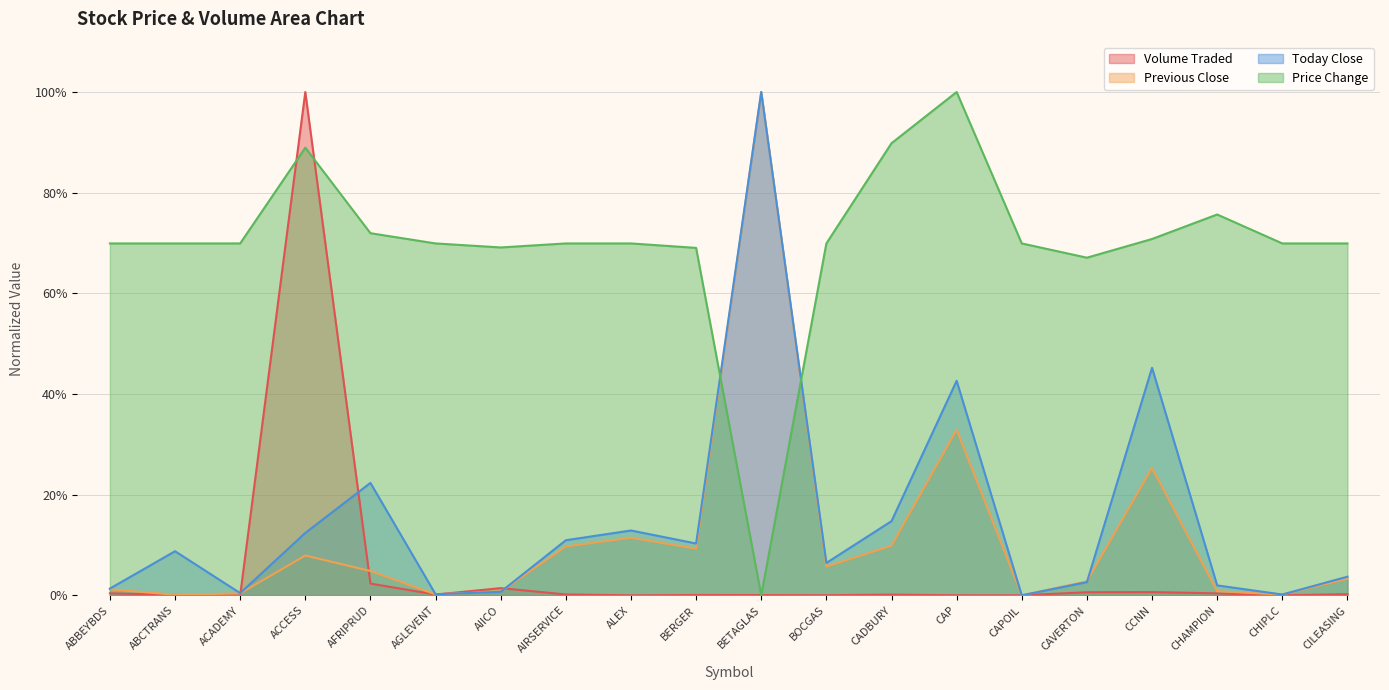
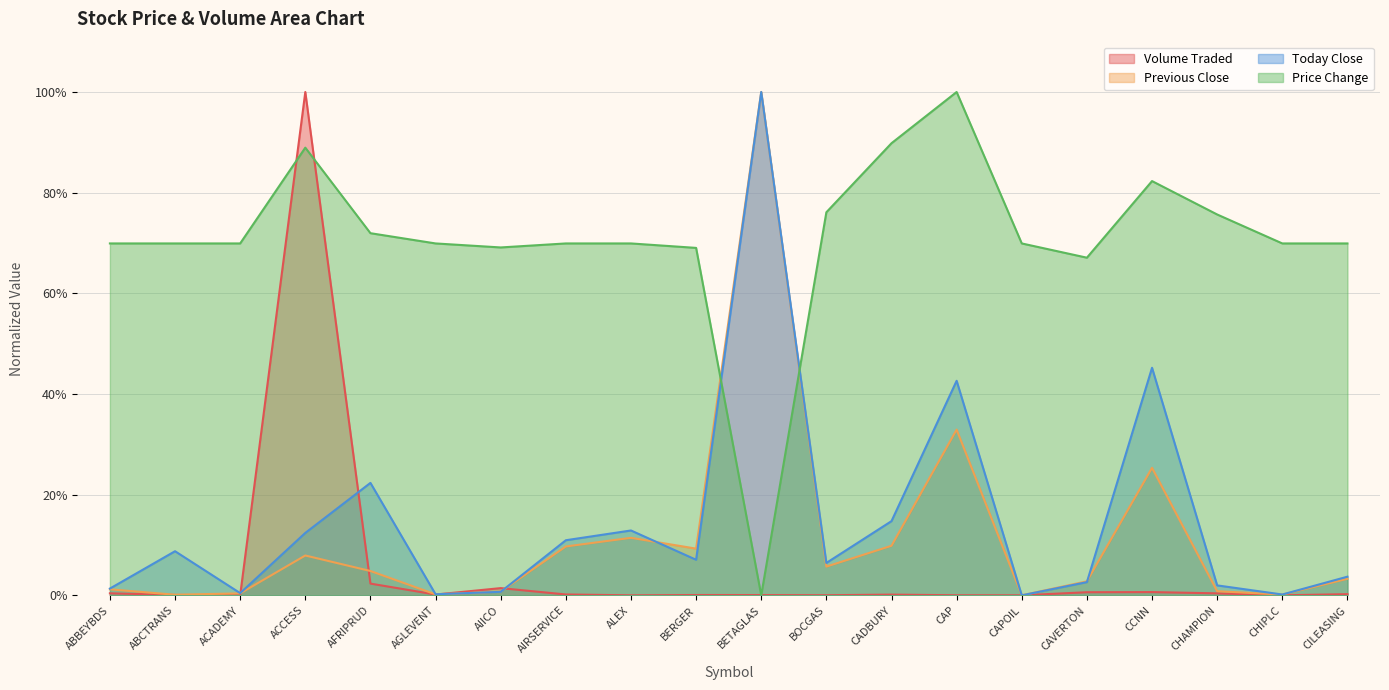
  {
    "Today Close": {
      "ABCTRANS": "9%",
      "ACCESS": "12%",
      "AFRIPRUD": "22%",
      "AIRSERVICE": "11%",
      "ALEX": "13%",
-     "BERGER": "10%",
+     "BERGER": "7%",
      "BOCGAS": "6%",
      "CADBURY": "15%",
      "CAP": "43%",
      "CCNN": "45%",
      "CHAMPION": "2%"
    },
    "Price Change": {
      "ABBEYBDS": "70%",
      "ABCTRANS": "70%",
      "ACADEMY": "70%",
      "ACCESS": "89%",
      "AFRIPRUD": "72%",
      "AGLEVENT": "70%",
      "AIICO": "69%",
      "AIRSERVICE": "70%",
      "ALEX": "70%",
      "BERGER": "69%",
-     "BOCGAS": "70%",
+     "BOCGAS": "76%",
      "CADBURY": "90%",
      "CAP": "100%",
      "CAPOIL": "70%",
      "CAVERTON": "67%",
-     "CCNN": "71%",
+     "CCNN": "82%",
      "CHAMPION": "76%",
      "CHIPLC": "70%",
      "CILEASING": "70%"
    }
  }
